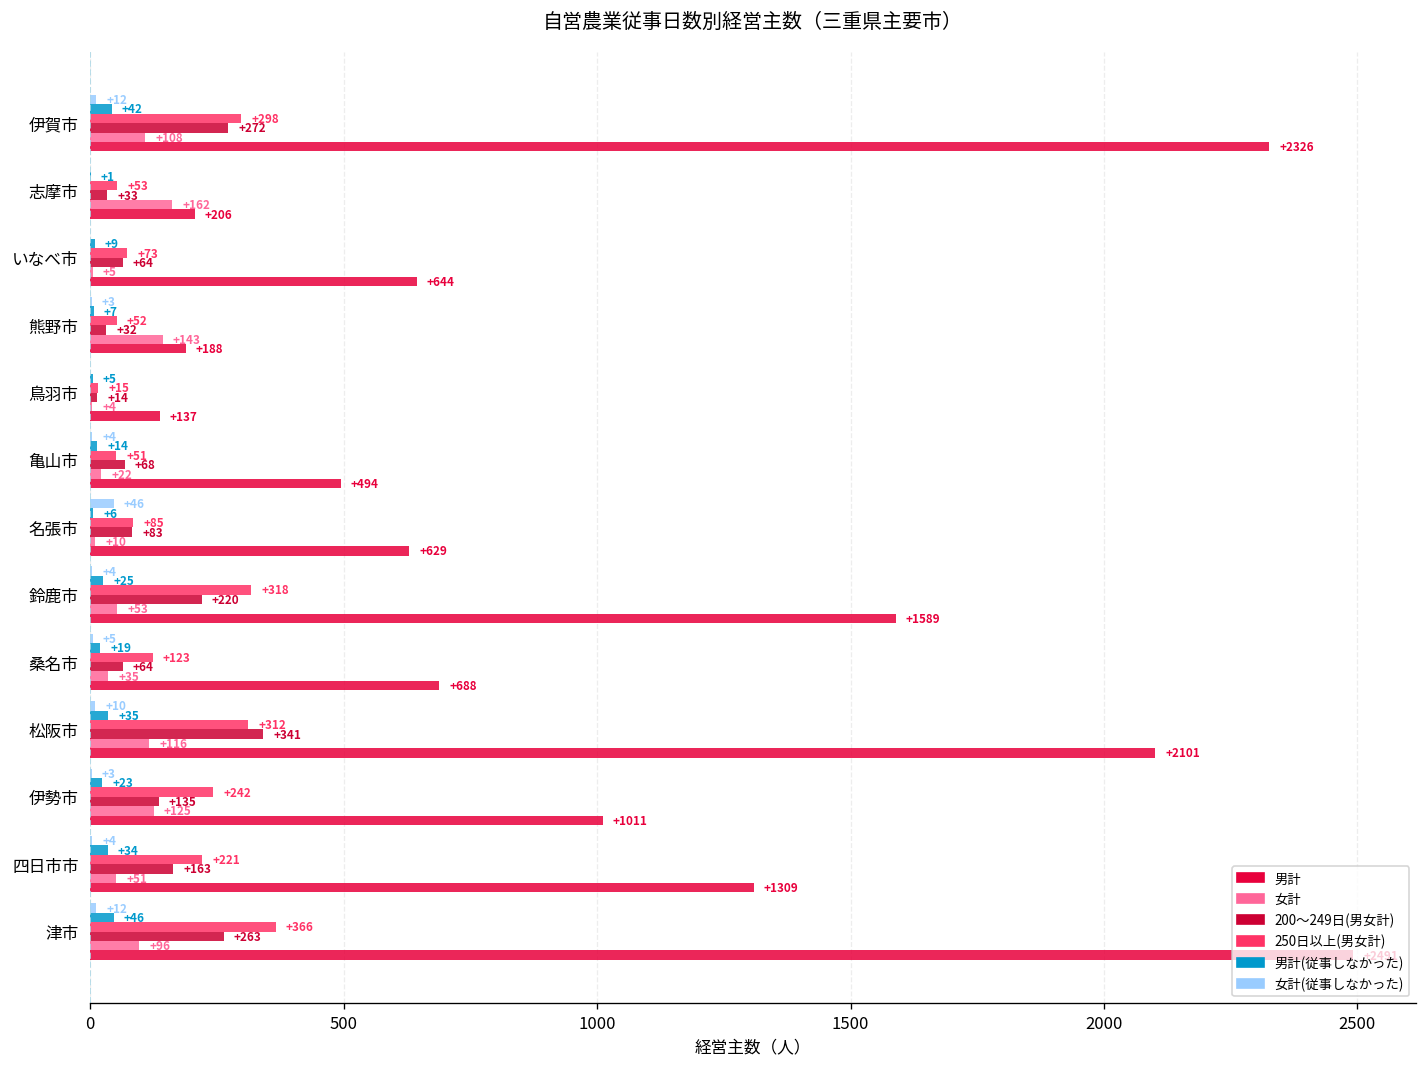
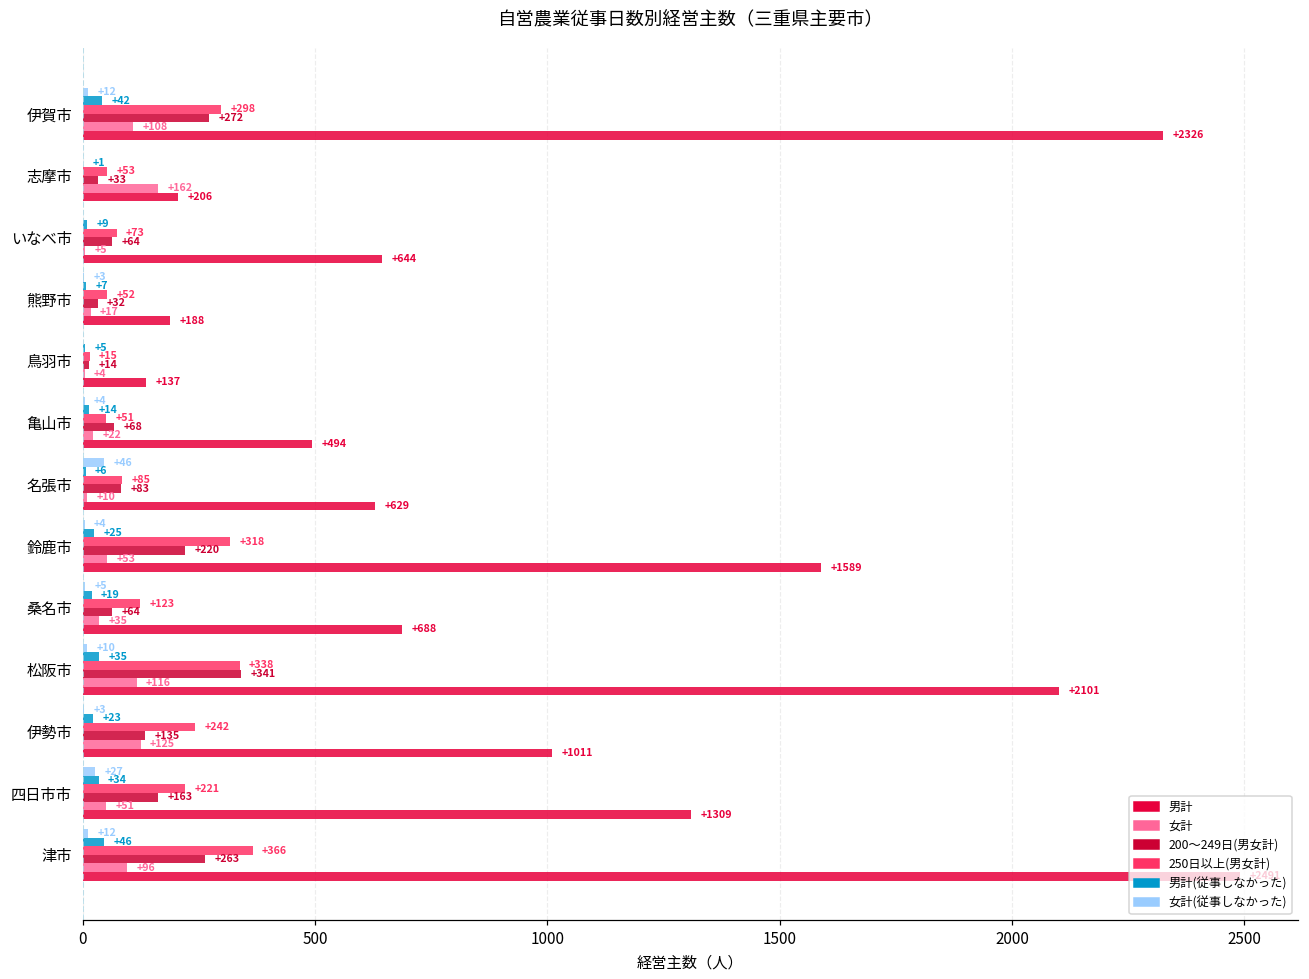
  {
    "女計": {
      "伊賀市": "+108",
      "志摩市": "+162",
      "いなべ市": "+5",
-     "熊野市": "+143",
+     "熊野市": "+17",
      "鳥羽市": "+4",
      "亀山市": "+22",
      "名張市": "+10",
      "鈴鹿市": "+53",
      "桑名市": "+35",
      "松阪市": "+116",
      "四日市市": "+51",
      "津市": "+96"
    },
    "250日以上(男女計)": {
      "伊賀市": "+298",
      "志摩市": "+53",
      "熊野市": "+52",
      "亀山市": "+51",
      "鈴鹿市": "+318",
      "桑名市": "+123",
-     "松阪市": "+312",
+     "松阪市": "+338",
      "伊勢市": "+242",
      "四日市市": "+221",
      "津市": "+366"
    },
    "男計(従事しなかった)": {
      "伊賀市": "+42",
      "志摩市": "+1",
      "いなべ市": "+9",
      "鳥羽市": "+5",
      "亀山市": "+14",
      "名張市": "+6",
      "鈴鹿市": "+25",
      "桑名市": "+19",
      "松阪市": "+35",
      "伊勢市": "+23",
      "四日市市": "+34",
      "津市": "+46"
    },
    "女計(従事しなかった)": {
      "伊賀市": "+12",
      "亀山市": "+4",
      "名張市": "+46",
      "鈴鹿市": "+4",
      "桑名市": "+5",
      "松阪市": "+10",
      "伊勢市": "+3",
-     "四日市市": "+4",
+     "四日市市": "+27",
      "津市": "+12"
    }
  }
